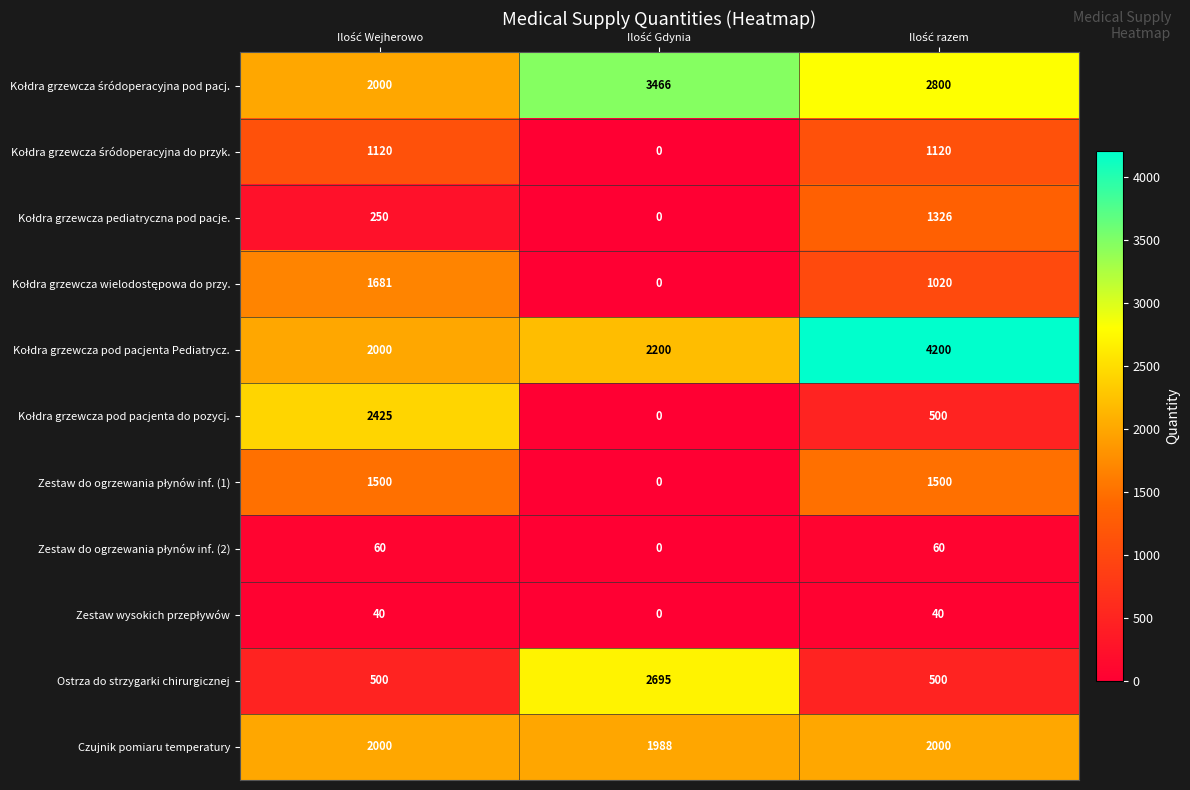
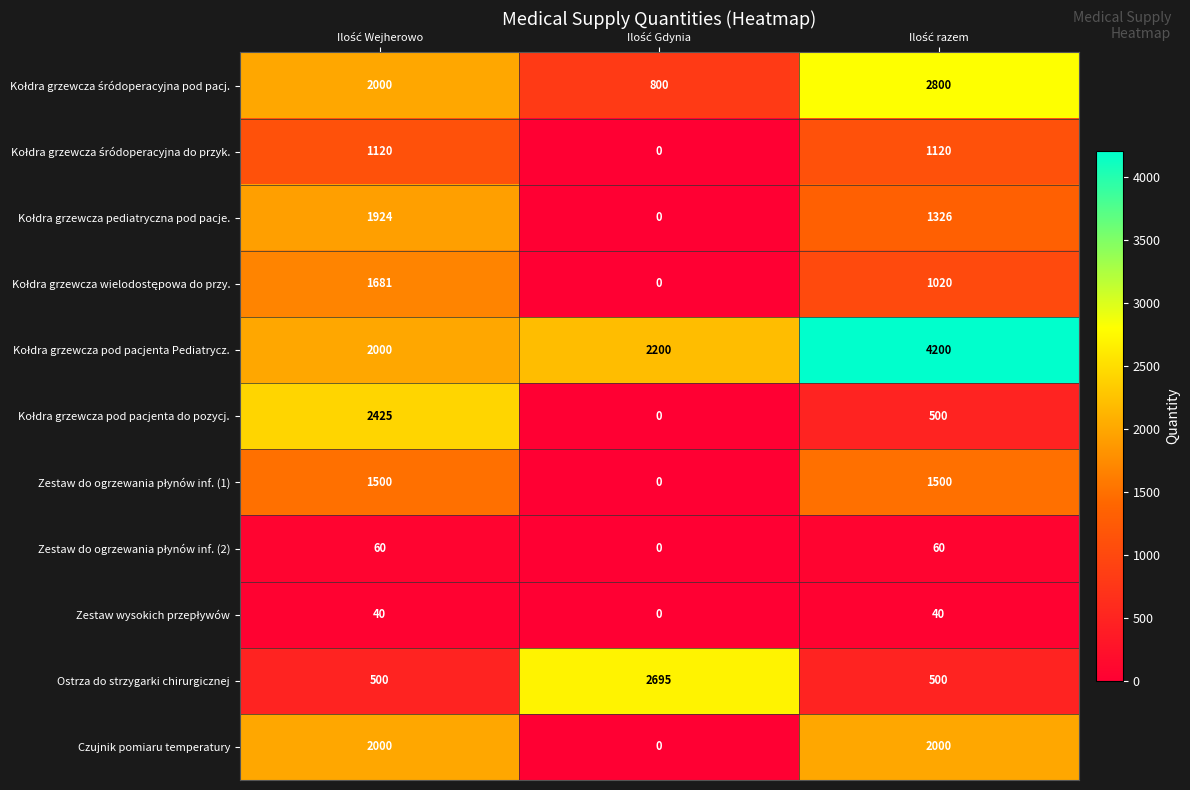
  {
    "Kołdra grzewcza śródoperacyjna pod pacj.": {
      "Ilość Wejherowo": 2000,
-     "Ilość Gdynia": 3466,
+     "Ilość Gdynia": 800,
      "Ilość razem": 2800
    },
    "Kołdra grzewcza śródoperacyjna do przyk.": {
      "Ilość Wejherowo": 1120,
      "Ilość Gdynia": 0,
      "Ilość razem": 1120
    },
    "Kołdra grzewcza pediatryczna pod pacje.": {
-     "Ilość Wejherowo": 250,
+     "Ilość Wejherowo": 1924,
      "Ilość Gdynia": 0,
      "Ilość razem": 1326
    },
    "Kołdra grzewcza wielodostępowa do przy.": {
      "Ilość Wejherowo": 1681,
      "Ilość Gdynia": 0,
      "Ilość razem": 1020
    },
    "Kołdra grzewcza pod pacjenta Pediatrycz.": {
      "Ilość Wejherowo": 2000,
      "Ilość Gdynia": 2200,
      "Ilość razem": 4200
    },
    "Kołdra grzewcza pod pacjenta do pozycj.": {
      "Ilość Wejherowo": 2425,
      "Ilość Gdynia": 0,
      "Ilość razem": 500
    },
    "Zestaw do ogrzewania płynów inf. (1)": {
      "Ilość Wejherowo": 1500,
      "Ilość Gdynia": 0,
      "Ilość razem": 1500
    },
    "Zestaw do ogrzewania płynów inf. (2)": {
      "Ilość Wejherowo": 60,
      "Ilość Gdynia": 0,
      "Ilość razem": 60
    },
    "Zestaw wysokich przepływów": {
      "Ilość Wejherowo": 40,
      "Ilość Gdynia": 0,
      "Ilość razem": 40
    },
    "Ostrza do strzygarki chirurgicznej": {
      "Ilość Wejherowo": 500,
      "Ilość Gdynia": 2695,
      "Ilość razem": 500
    },
    "Czujnik pomiaru temperatury": {
      "Ilość Wejherowo": 2000,
-     "Ilość Gdynia": 1988,
+     "Ilość Gdynia": 0,
      "Ilość razem": 2000
    }
  }
